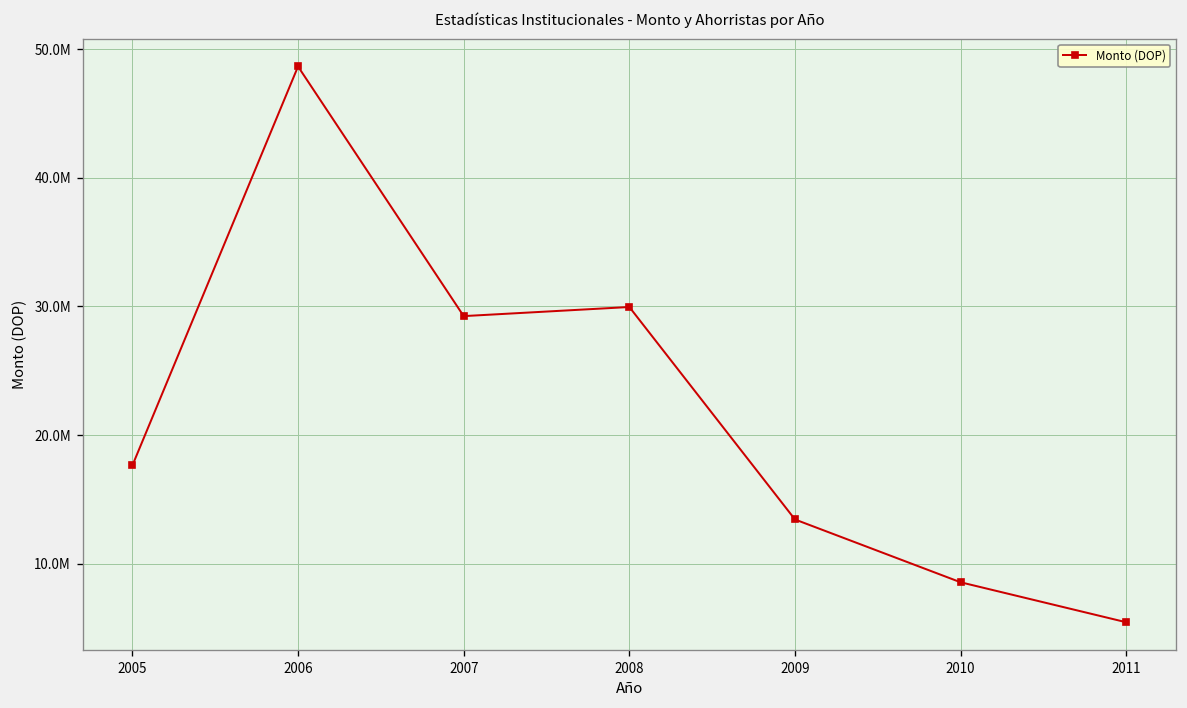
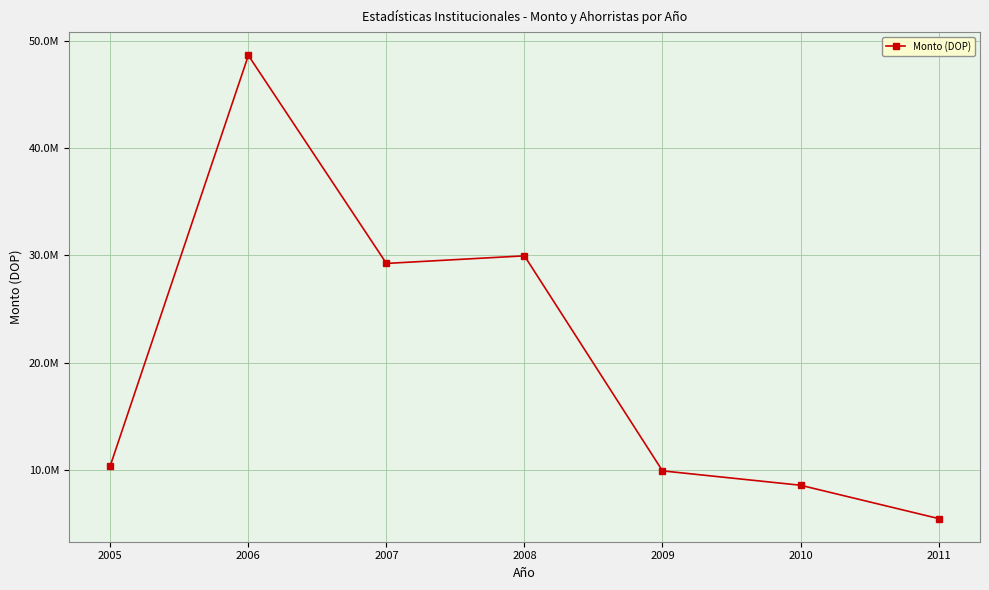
  {
-   "2005": 17600000,
+   "2005": 10400000,
    "2006": 48600000,
    "2007": 29200000,
    "2008": 30000000,
-   "2009": 13400000,
+   "2009": 9900000,
    "2010": 8600000,
    "2011": 5400000
  }
